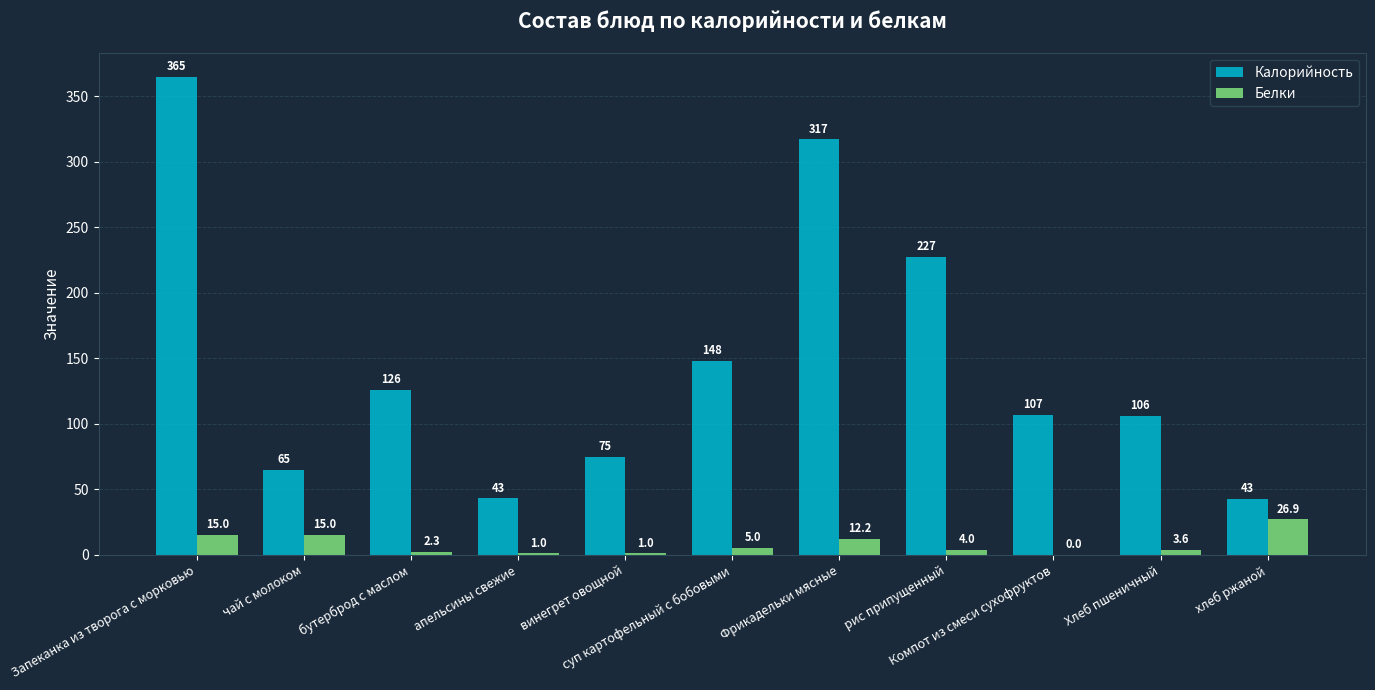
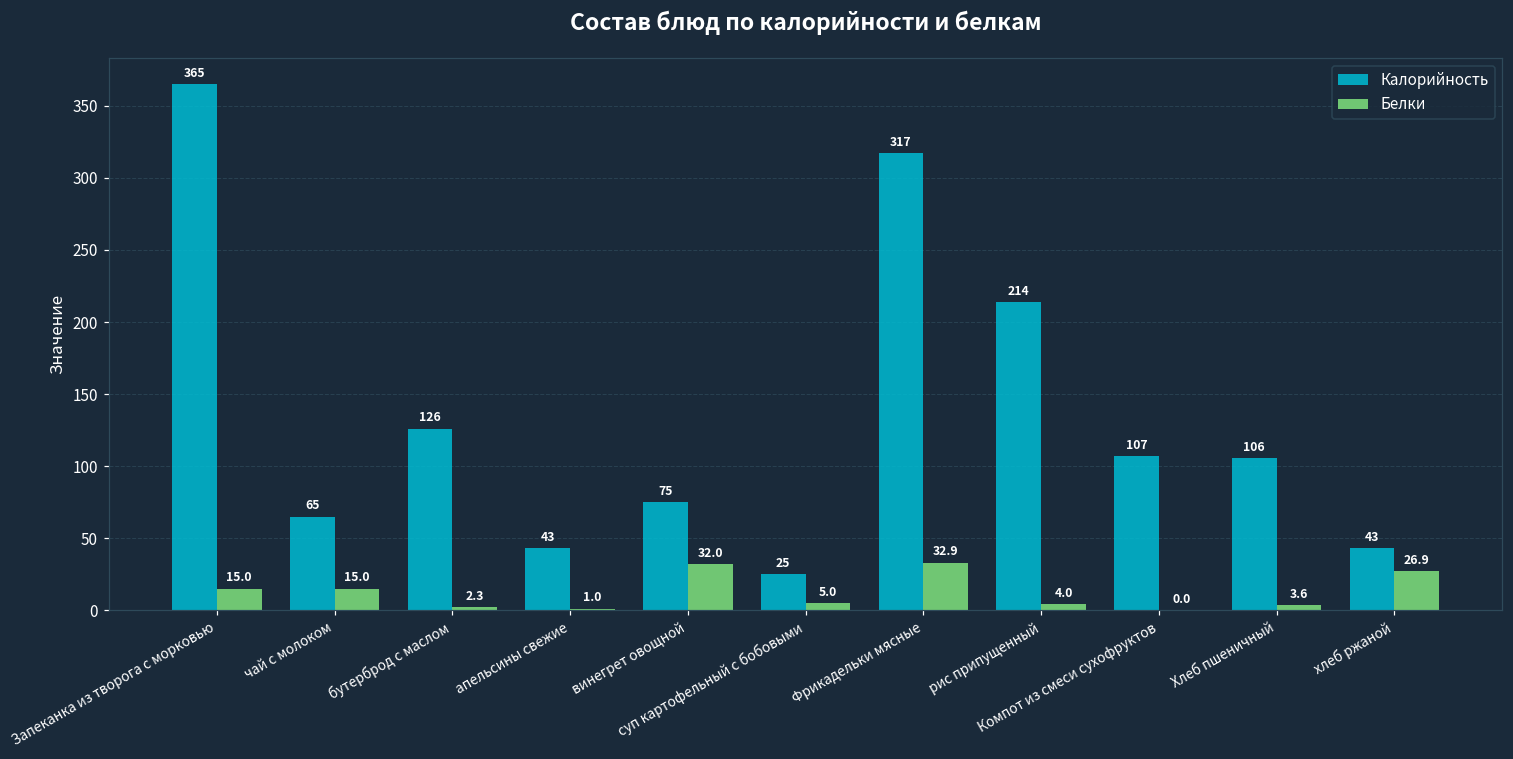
  {
    "Калорийность": {
      "Запеканка из творога с морковью": 365,
      "чай с молоком": 65,
      "бутерброд с маслом": 126,
      "апельсины свежие": 43,
      "винегрет овощной": 75,
-     "суп картофельный с бобовыми": 148,
+     "суп картофельный с бобовыми": 25,
      "Фрикадельки мясные": 317,
-     "рис припущенный": 227,
+     "рис припущенный": 214,
      "Компот из смеси сухофруктов": 107,
      "Хлеб пшеничный": 106,
      "хлеб ржаной": 43
    },
    "Белки": {
      "Запеканка из творога с морковью": 15.0,
      "чай с молоком": 15.0,
      "бутерброд с маслом": 2.3,
      "апельсины свежие": 1.0,
-     "винегрет овощной": 1.0,
+     "винегрет овощной": 32.0,
      "суп картофельный с бобовыми": 5.0,
-     "Фрикадельки мясные": 12.2,
+     "Фрикадельки мясные": 32.9,
      "рис припущенный": 4.0,
      "Компот из смеси сухофруктов": 0.0,
      "Хлеб пшеничный": 3.6,
      "хлеб ржаной": 26.9
    }
  }
